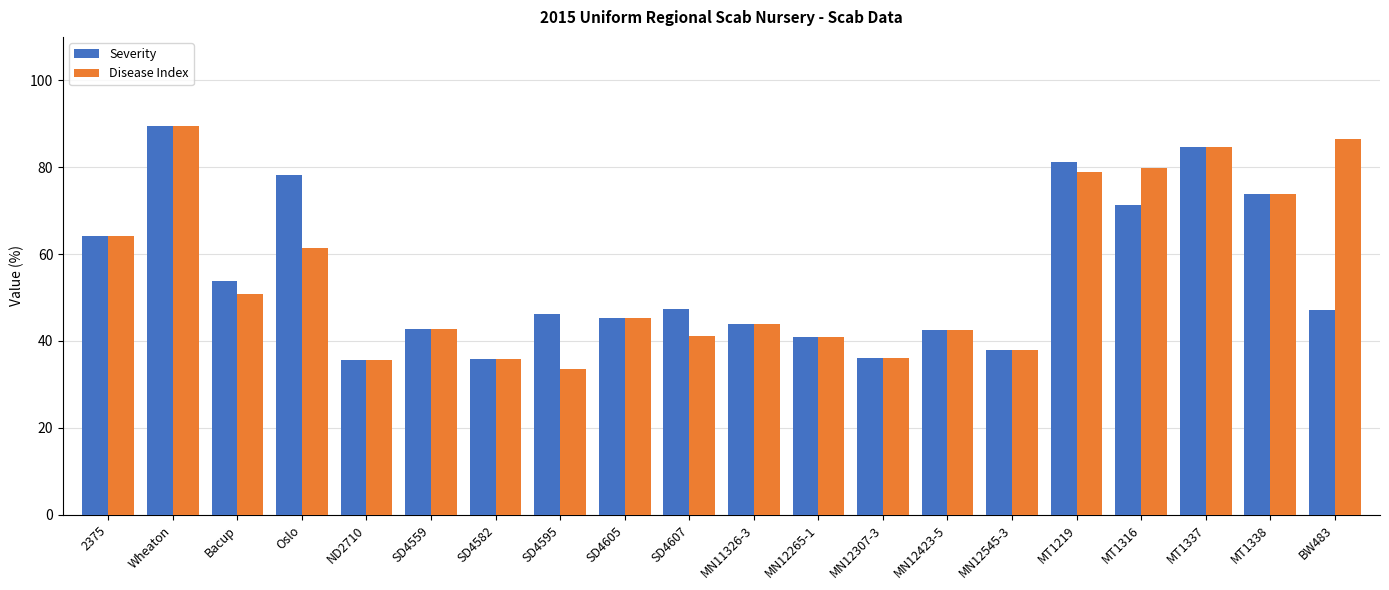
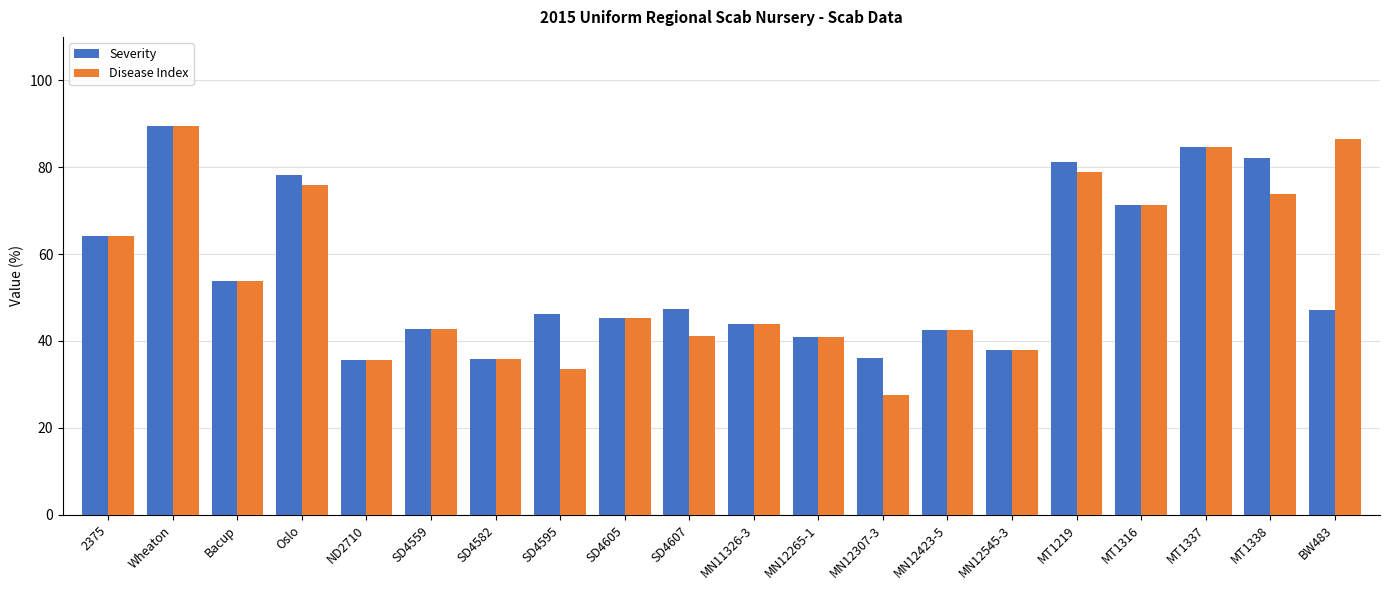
  {
    "Severity": {
      "2375": 64,
      "Wheaton": 90,
      "Bacup": 54,
      "Oslo": 78,
      "ND2710": 36,
      "SD4559": 43,
      "SD4582": 36,
      "SD4595": 46,
      "SD4605": 45,
      "SD4607": 47,
      "MN11326-3": 44,
      "MN12265-1": 41,
      "MN12307-3": 36,
      "MN12423-5": 42,
      "MN12545-3": 38,
      "MT1219": 81,
      "MT1316": 71,
      "MT1337": 85,
-     "MT1338": 74,
+     "MT1338": 82,
      "BW483": 47
    },
    "Disease Index": {
      "2375": 64,
      "Wheaton": 90,
-     "Bacup": 51,
-     "Oslo": 62,
+     "Bacup": 54,
+     "Oslo": 76,
      "ND2710": 36,
      "SD4559": 43,
      "SD4582": 36,
      "SD4595": 34,
      "SD4605": 45,
      "SD4607": 41,
      "MN11326-3": 44,
      "MN12265-1": 41,
-     "MN12307-3": 36,
+     "MN12307-3": 28,
      "MN12423-5": 42,
      "MN12545-3": 38,
      "MT1219": 79,
-     "MT1316": 80,
+     "MT1316": 71,
      "MT1337": 85,
      "MT1338": 74,
      "BW483": 87
    }
  }
